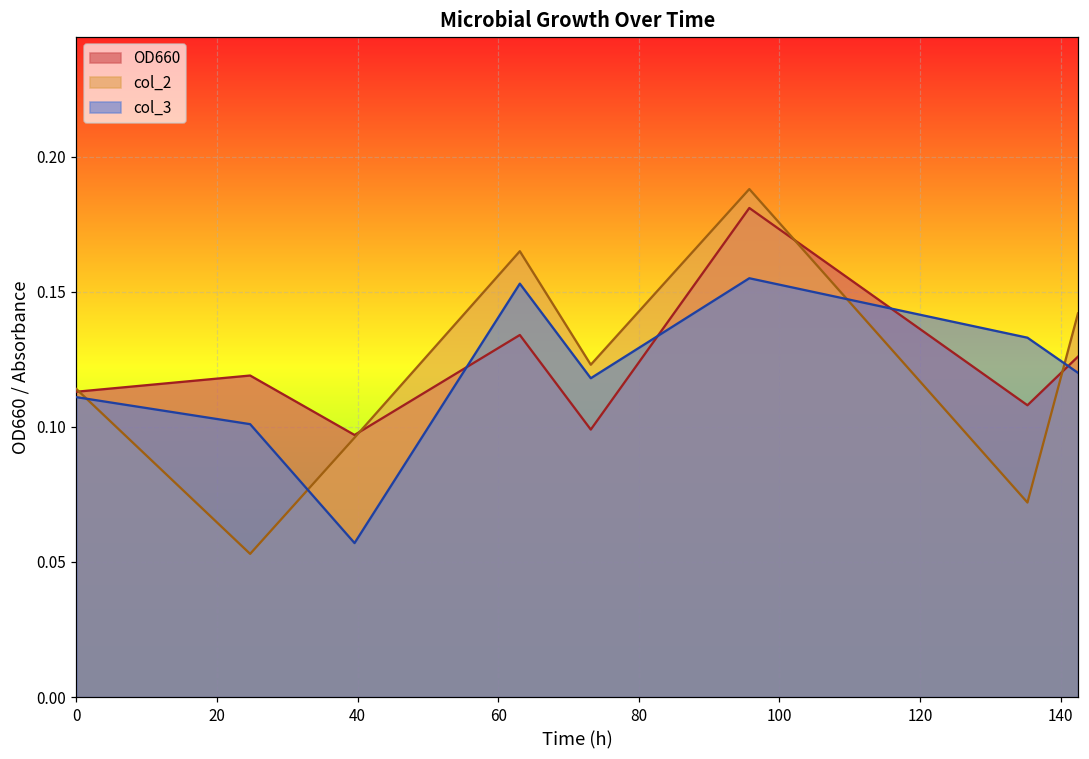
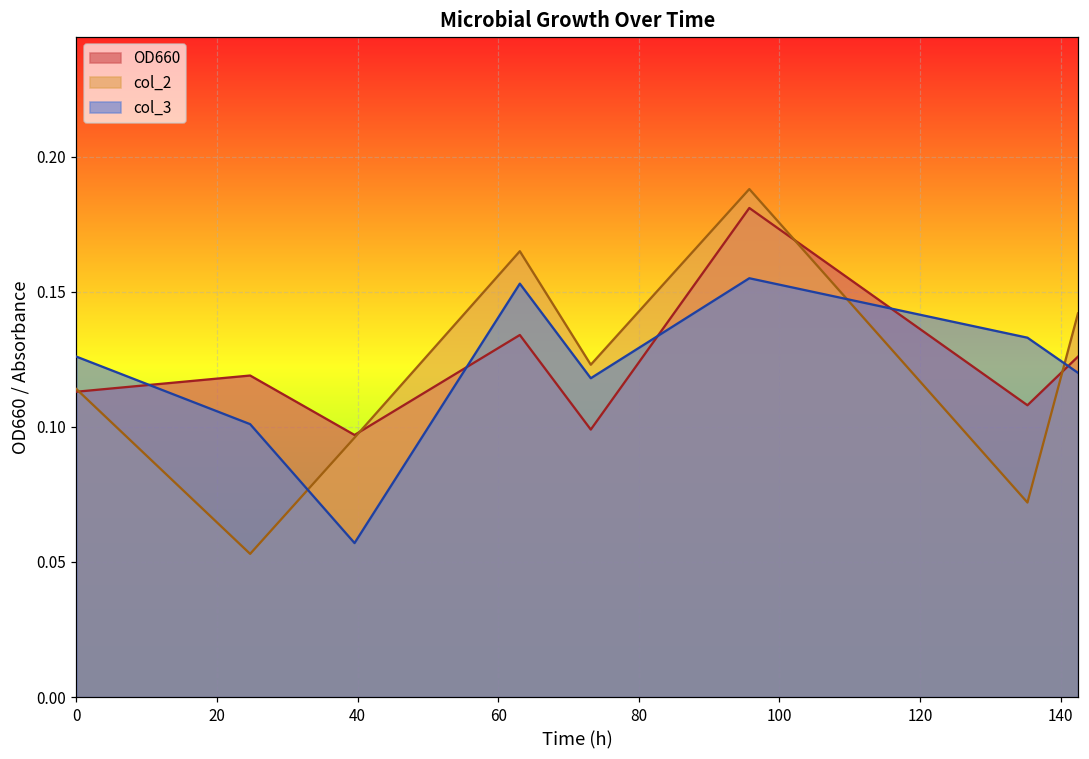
  {
    "col_3": {
-     "0": 0.111
+     "0": 0.126
    }
  }
